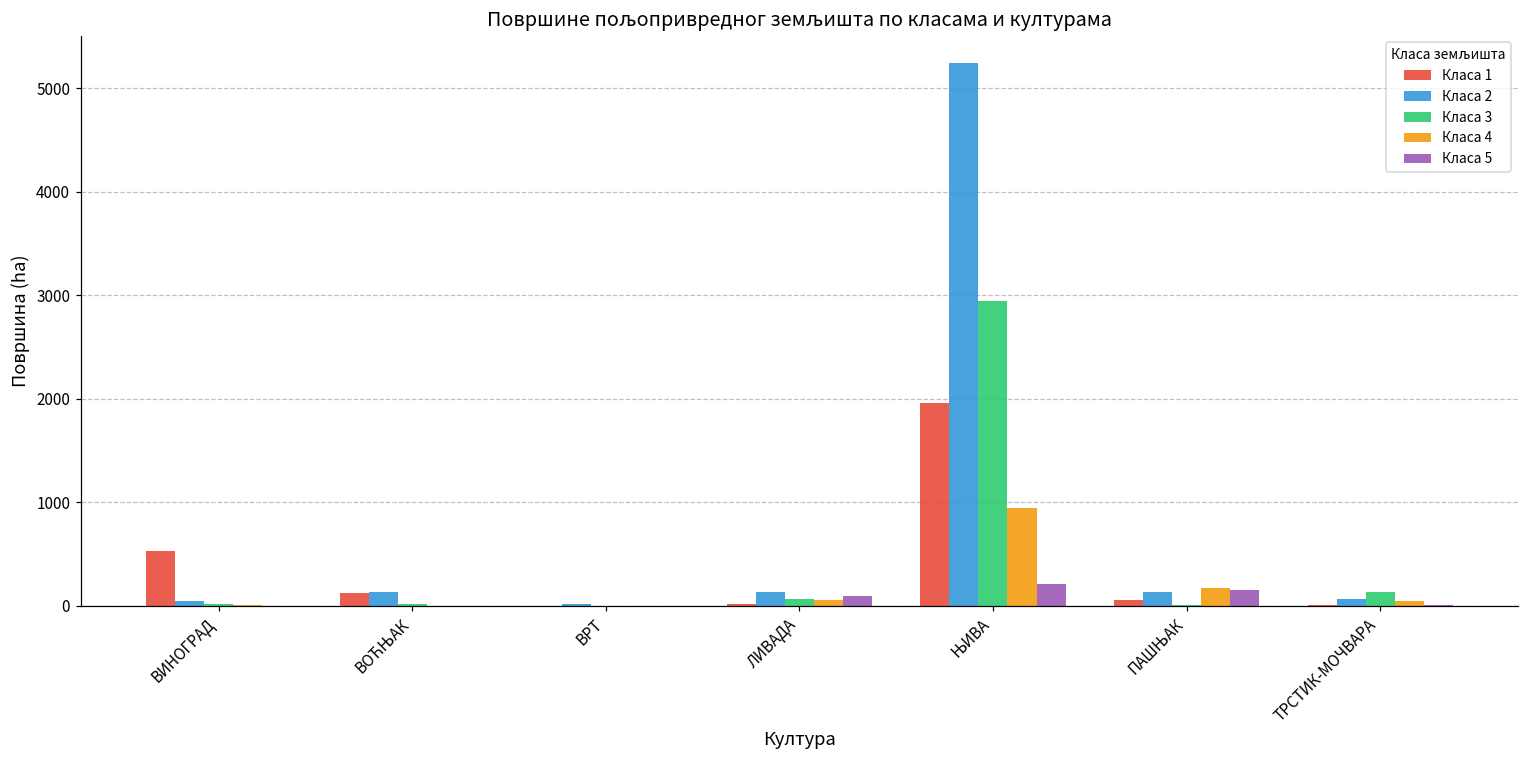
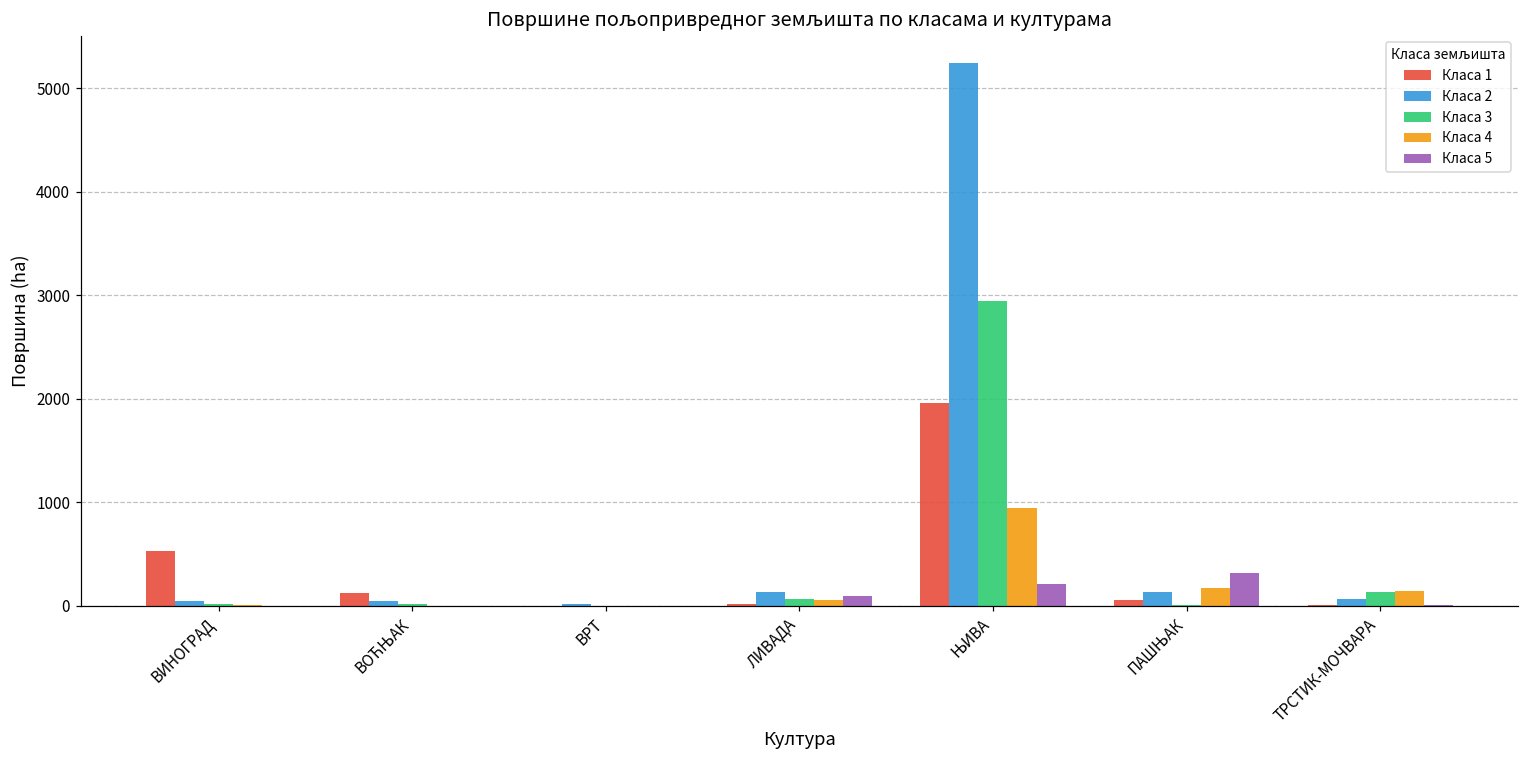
  {
    "Класа 1": {
      "ВИНОГРАД": 500,
      "ВОЋЊАК": 100,
      "ВРТ": 0,
      "ЊИВА": 2000,
      "ПАШЊАК": 100
    },
    "Класа 2": {
      "ВИНОГРАД": 0,
-     "ВОЋЊАК": 100,
+     "ВОЋЊАК": 0,
      "ЛИВАДА": 100,
      "ЊИВА": 5200,
      "ПАШЊАК": 100,
      "ТРСТИК-МОЧВАРА": 100
    },
    "Класа 3": {
      "ВРТ": 0,
      "ЛИВАДА": 100,
      "ЊИВА": 2900,
      "ТРСТИК-МОЧВАРА": 100
    },
    "Класа 4": {
      "ВОЋЊАК": 0,
      "ВРТ": 0,
      "ЛИВАДА": 0,
      "ЊИВА": 900,
      "ПАШЊАК": 200,
-     "ТРСТИК-МОЧВАРА": 0
+     "ТРСТИК-МОЧВАРА": 100
    },
    "Класа 5": {
      "ВИНОГРАД": 0,
      "ВОЋЊАК": 0,
      "ВРТ": 0,
      "ЛИВАДА": 100,
      "ЊИВА": 200,
-     "ПАШЊАК": 100
+     "ПАШЊАК": 300
    }
  }
